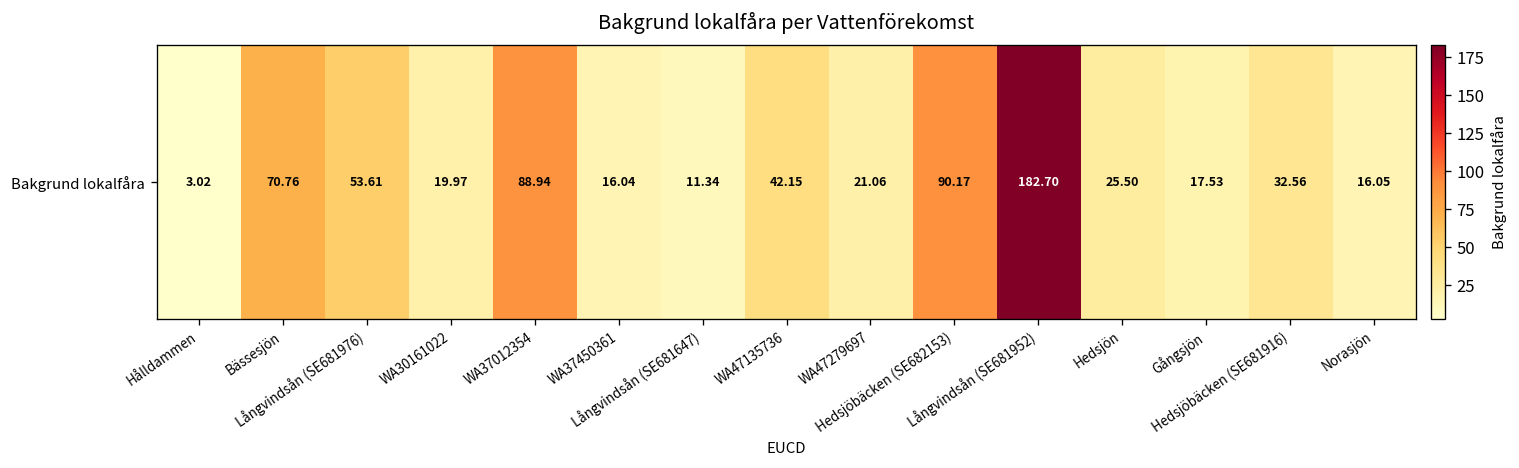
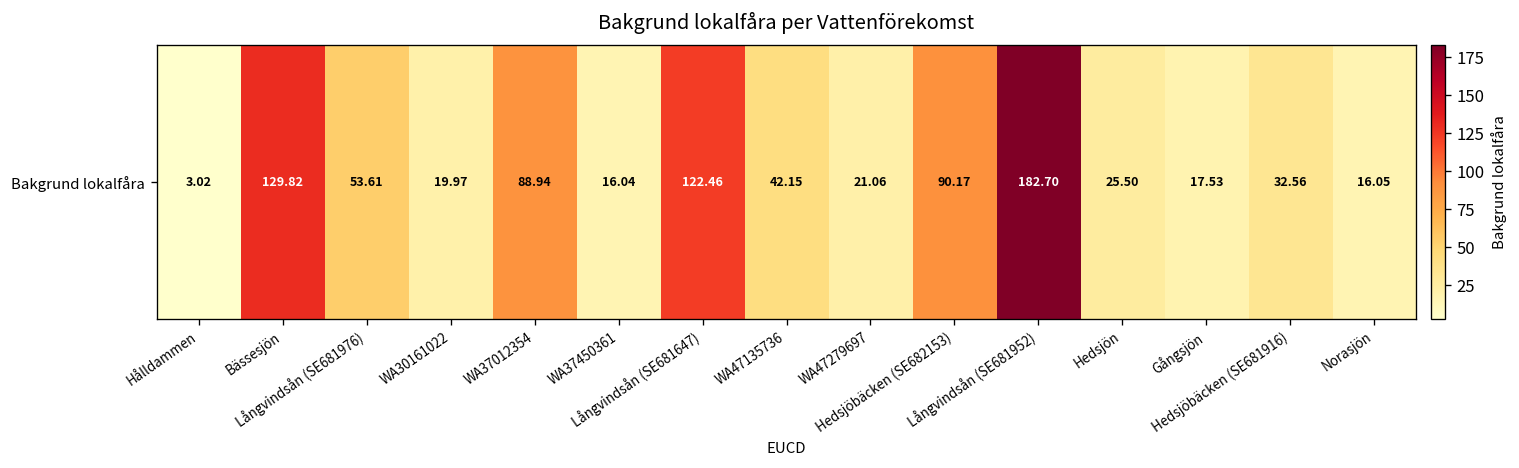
  {
    "Bakgrund lokalfåra": {
      "Hålldammen": 3.02,
-     "Bässesjön": 70.76,
+     "Bässesjön": 129.82,
      "Långvindsån (SE681976)": 53.61,
      "WA30161022": 19.97,
      "WA37012354": 88.94,
      "WA37450361": 16.04,
-     "Långvindsån (SE681647)": 11.34,
+     "Långvindsån (SE681647)": 122.46,
      "WA47135736": 42.15,
      "WA47279697": 21.06,
      "Hedsjöbäcken (SE682153)": 90.17,
      "Långvindsån (SE681952)": 182.70,
      "Hedsjön": 25.50,
      "Gångsjön": 17.53,
      "Hedsjöbäcken (SE681916)": 32.56,
      "Norasjön": 16.05
    }
  }
